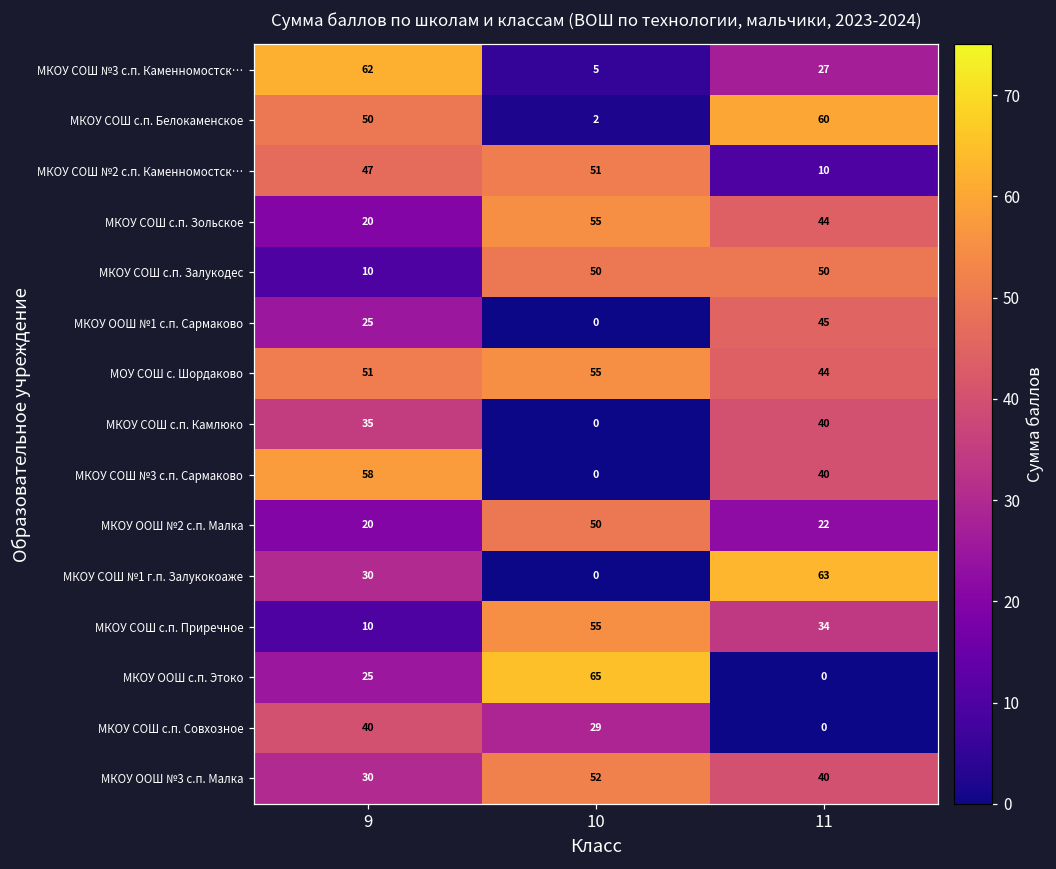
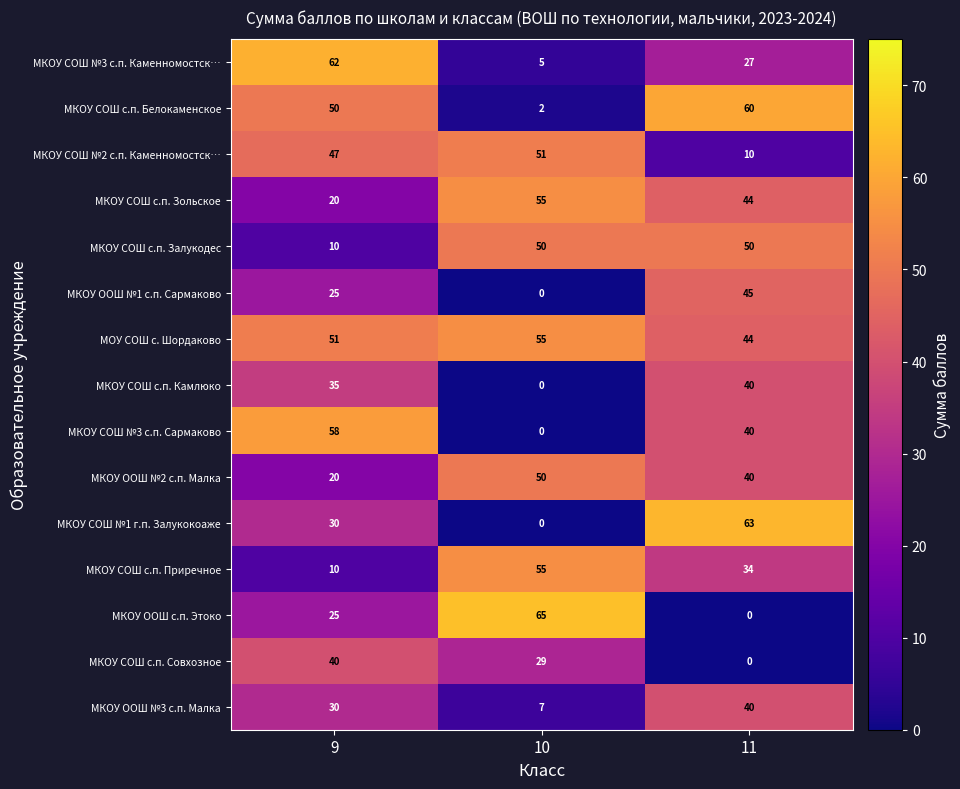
  {
    "МКОУ СОШ №3 с.п. Каменномостск…": {
      "9": 62,
      "10": 5,
      "11": 27
    },
    "МКОУ СОШ с.п. Белокаменское": {
      "9": 50,
      "10": 2,
      "11": 60
    },
    "МКОУ СОШ №2 с.п. Каменномостск…": {
      "9": 47,
      "10": 51,
      "11": 10
    },
    "МКОУ СОШ с.п. Зольское": {
      "9": 20,
      "10": 55,
      "11": 44
    },
    "МКОУ СОШ с.п. Залукодес": {
      "9": 10,
      "10": 50,
      "11": 50
    },
    "МКОУ ООШ №1 с.п. Сармаково": {
      "9": 25,
      "10": 0,
      "11": 45
    },
    "МОУ СОШ с. Шордаково": {
      "9": 51,
      "10": 55,
      "11": 44
    },
    "МКОУ СОШ с.п. Камлюко": {
      "9": 35,
      "10": 0,
      "11": 40
    },
    "МКОУ СОШ №3 с.п. Сармаково": {
      "9": 58,
      "10": 0,
      "11": 40
    },
    "МКОУ ООШ №2 с.п. Малка": {
      "9": 20,
      "10": 50,
-     "11": 22
+     "11": 40
    },
    "МКОУ СОШ №1 г.п. Залукокоаже": {
      "9": 30,
      "10": 0,
      "11": 63
    },
    "МКОУ СОШ с.п. Приречное": {
      "9": 10,
      "10": 55,
      "11": 34
    },
    "МКОУ ООШ с.п. Этоко": {
      "9": 25,
      "10": 65,
      "11": 0
    },
    "МКОУ СОШ с.п. Совхозное": {
      "9": 40,
      "10": 29,
      "11": 0
    },
    "МКОУ ООШ №3 с.п. Малка": {
      "9": 30,
-     "10": 52,
+     "10": 7,
      "11": 40
    }
  }
